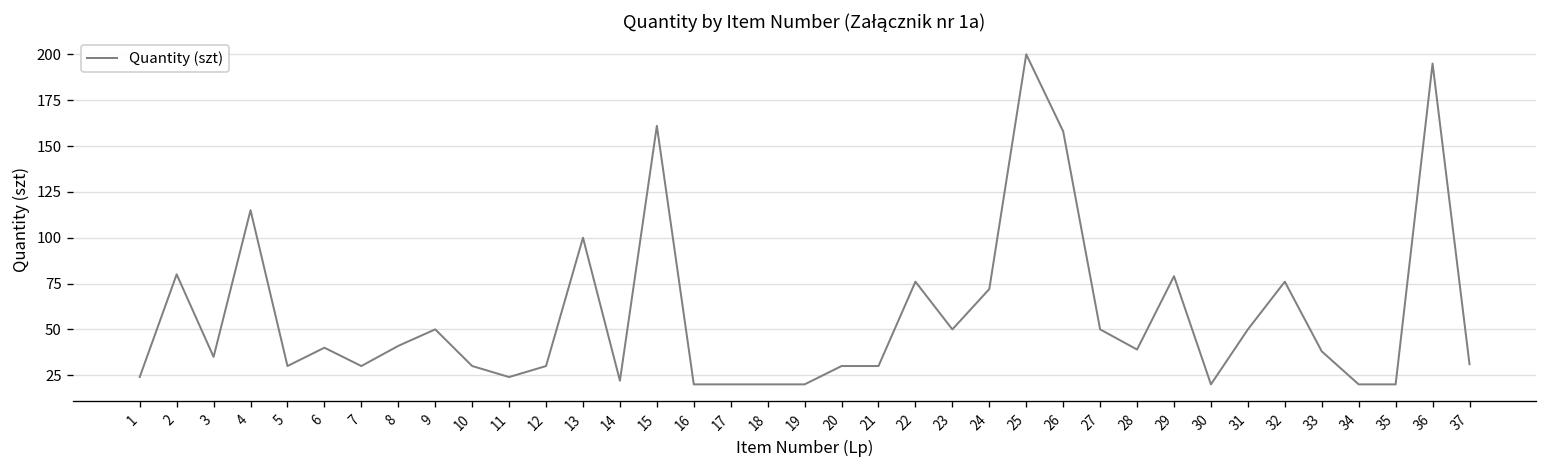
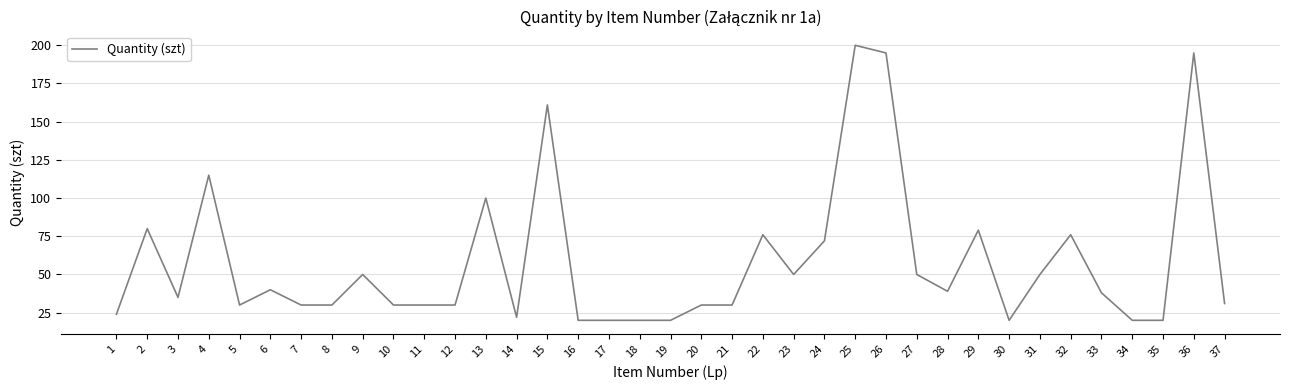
  {
    "1": 24,
    "2": 80,
    "3": 35,
    "4": 115,
    "5": 30,
    "6": 40,
    "7": 30,
-   "8": 41,
+   "8": 30,
    "9": 50,
    "10": 30,
-   "11": 24,
+   "11": 30,
    "12": 30,
    "13": 100,
    "14": 22,
    "15": 161,
    "16": 20,
    "17": 20,
    "18": 20,
    "19": 20,
    "20": 30,
    "21": 30,
    "22": 76,
    "23": 50,
    "24": 72,
    "25": 200,
-   "26": 158,
+   "26": 195,
    "27": 50,
    "28": 39,
    "29": 79,
    "30": 20,
    "31": 50,
    "32": 76,
    "33": 38,
    "34": 20,
    "35": 20,
    "36": 195,
    "37": 31
  }
